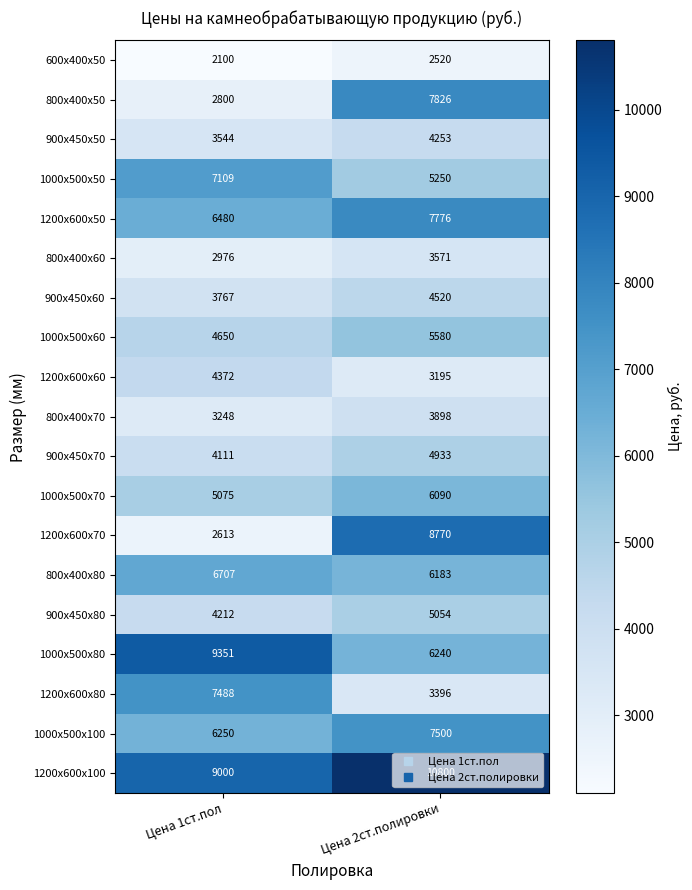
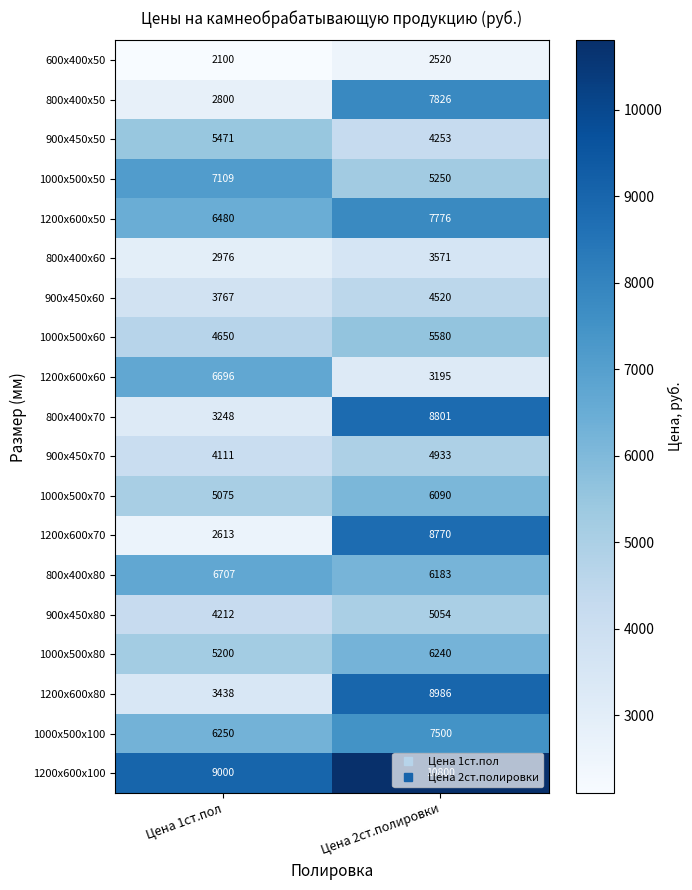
  {
    "600х400х50": {
      "Цена 1ст.пол": 2100,
      "Цена 2ст.полировки": 2520
    },
    "800х400х50": {
      "Цена 1ст.пол": 2800,
      "Цена 2ст.полировки": 7826
    },
    "900х450х50": {
-     "Цена 1ст.пол": 3544,
+     "Цена 1ст.пол": 5471,
      "Цена 2ст.полировки": 4253
    },
    "1000х500х50": {
      "Цена 1ст.пол": 7109,
      "Цена 2ст.полировки": 5250
    },
    "1200х600х50": {
      "Цена 1ст.пол": 6480,
      "Цена 2ст.полировки": 7776
    },
    "800х400х60": {
      "Цена 1ст.пол": 2976,
      "Цена 2ст.полировки": 3571
    },
    "900х450х60": {
      "Цена 1ст.пол": 3767,
      "Цена 2ст.полировки": 4520
    },
    "1000х500х60": {
      "Цена 1ст.пол": 4650,
      "Цена 2ст.полировки": 5580
    },
    "1200х600х60": {
-     "Цена 1ст.пол": 4372,
+     "Цена 1ст.пол": 6696,
      "Цена 2ст.полировки": 3195
    },
    "800х400х70": {
      "Цена 1ст.пол": 3248,
-     "Цена 2ст.полировки": 3898
+     "Цена 2ст.полировки": 8801
    },
    "900х450х70": {
      "Цена 1ст.пол": 4111,
      "Цена 2ст.полировки": 4933
    },
    "1000х500х70": {
      "Цена 1ст.пол": 5075,
      "Цена 2ст.полировки": 6090
    },
    "1200х600х70": {
      "Цена 1ст.пол": 2613,
      "Цена 2ст.полировки": 8770
    },
    "800х400х80": {
      "Цена 1ст.пол": 6707,
      "Цена 2ст.полировки": 6183
    },
    "900х450х80": {
      "Цена 1ст.пол": 4212,
      "Цена 2ст.полировки": 5054
    },
    "1000х500х80": {
-     "Цена 1ст.пол": 9351,
+     "Цена 1ст.пол": 5200,
      "Цена 2ст.полировки": 6240
    },
    "1200х600х80": {
-     "Цена 1ст.пол": 7488,
-     "Цена 2ст.полировки": 3396
+     "Цена 1ст.пол": 3438,
+     "Цена 2ст.полировки": 8986
    },
    "1000х500х100": {
      "Цена 1ст.пол": 6250,
      "Цена 2ст.полировки": 7500
    },
    "1200х600х100": {
      "Цена 1ст.пол": 9000
    }
  }
